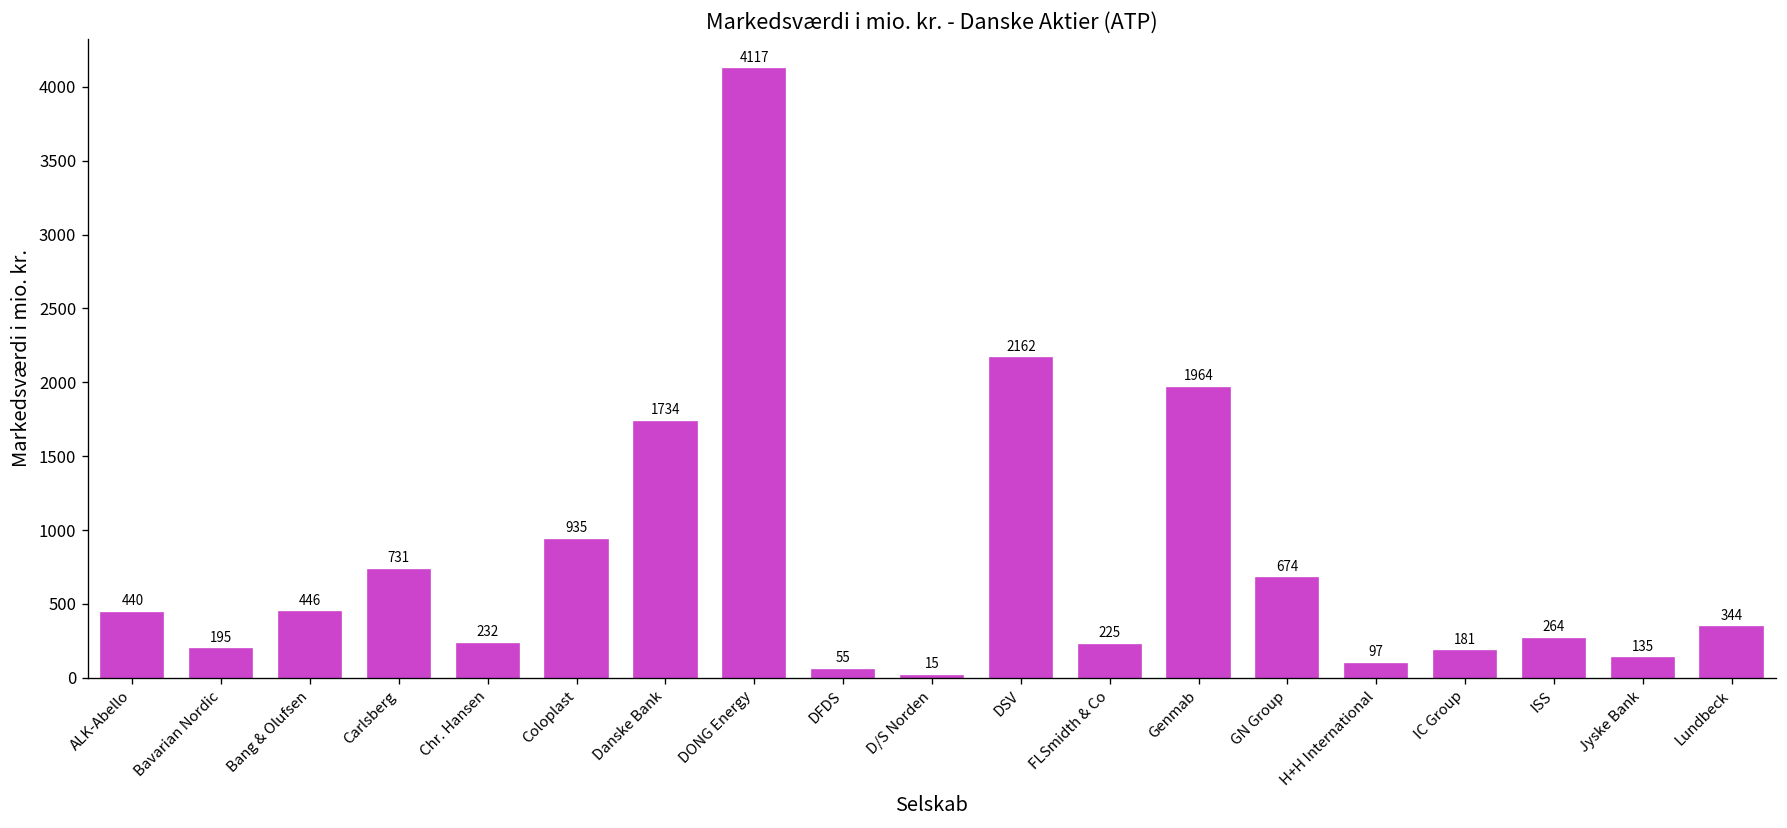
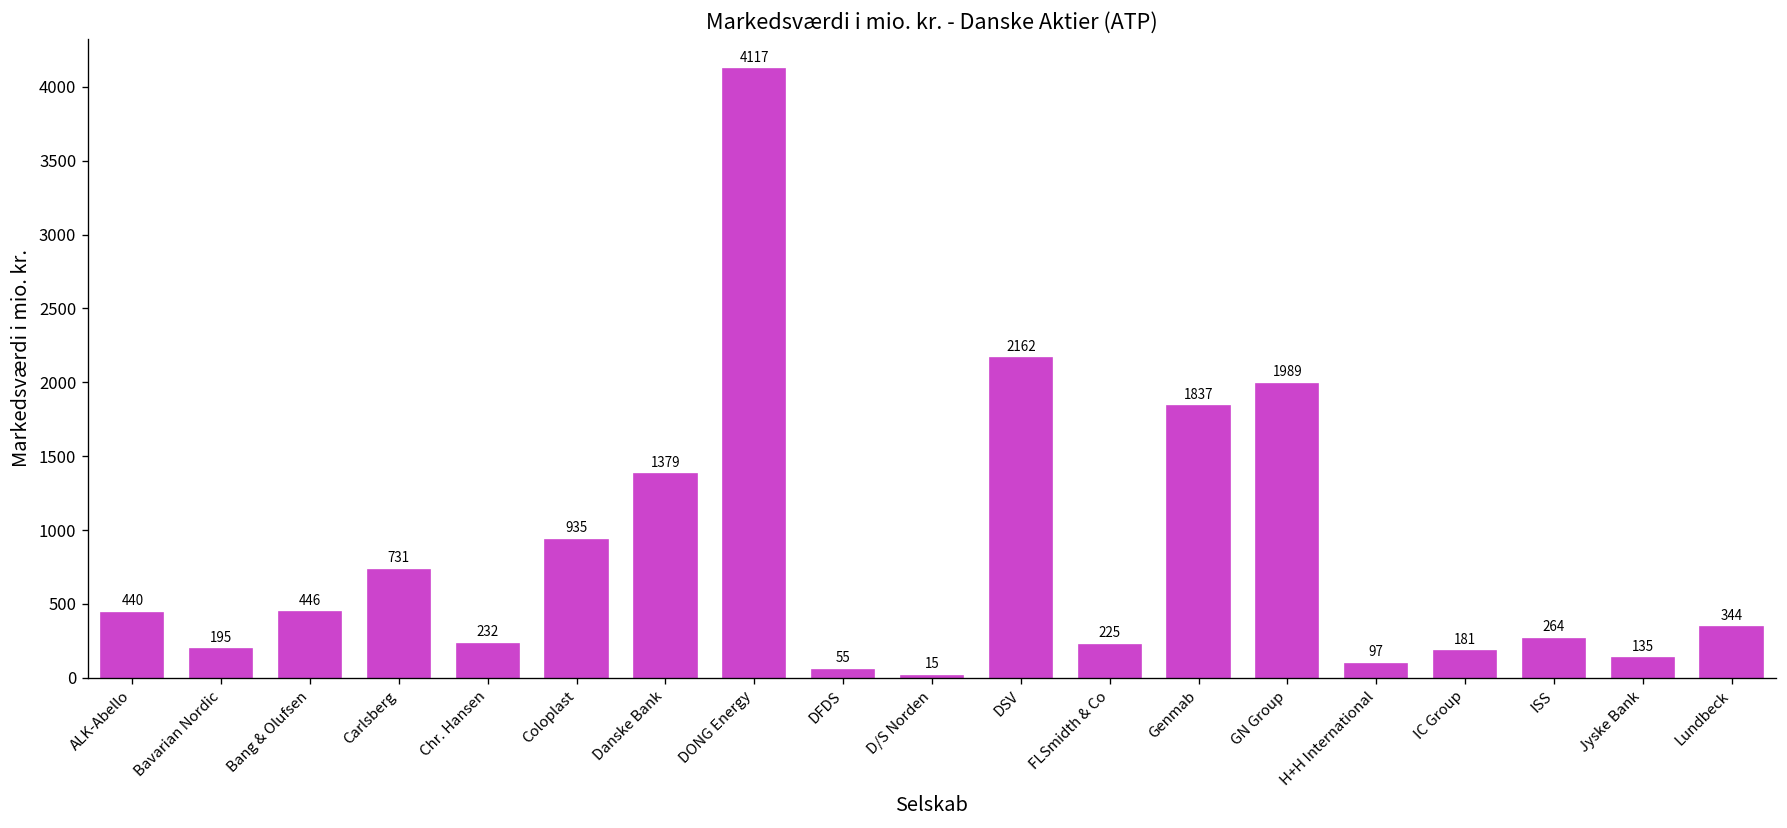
  {
    "ALK-Abello": 440,
    "Bavarian Nordic": 195,
    "Bang & Olufsen": 446,
    "Carlsberg": 731,
    "Chr. Hansen": 232,
    "Coloplast": 935,
-   "Danske Bank": 1734,
+   "Danske Bank": 1379,
    "DONG Energy": 4117,
    "DFDS": 55,
    "D/S Norden": 15,
    "DSV": 2162,
    "FLSmidth & Co": 225,
-   "Genmab": 1964,
-   "GN Group": 674,
+   "Genmab": 1837,
+   "GN Group": 1989,
    "H+H International": 97,
    "IC Group": 181,
    "ISS": 264,
    "Jyske Bank": 135,
    "Lundbeck": 344
  }
